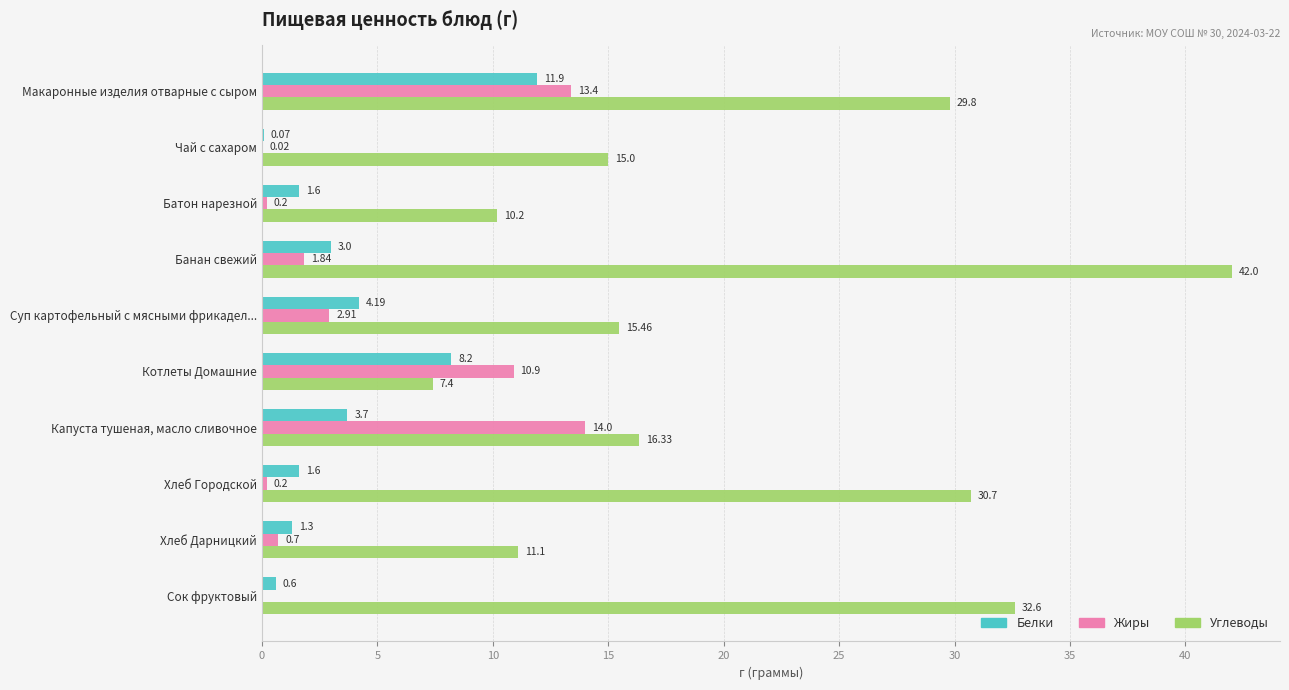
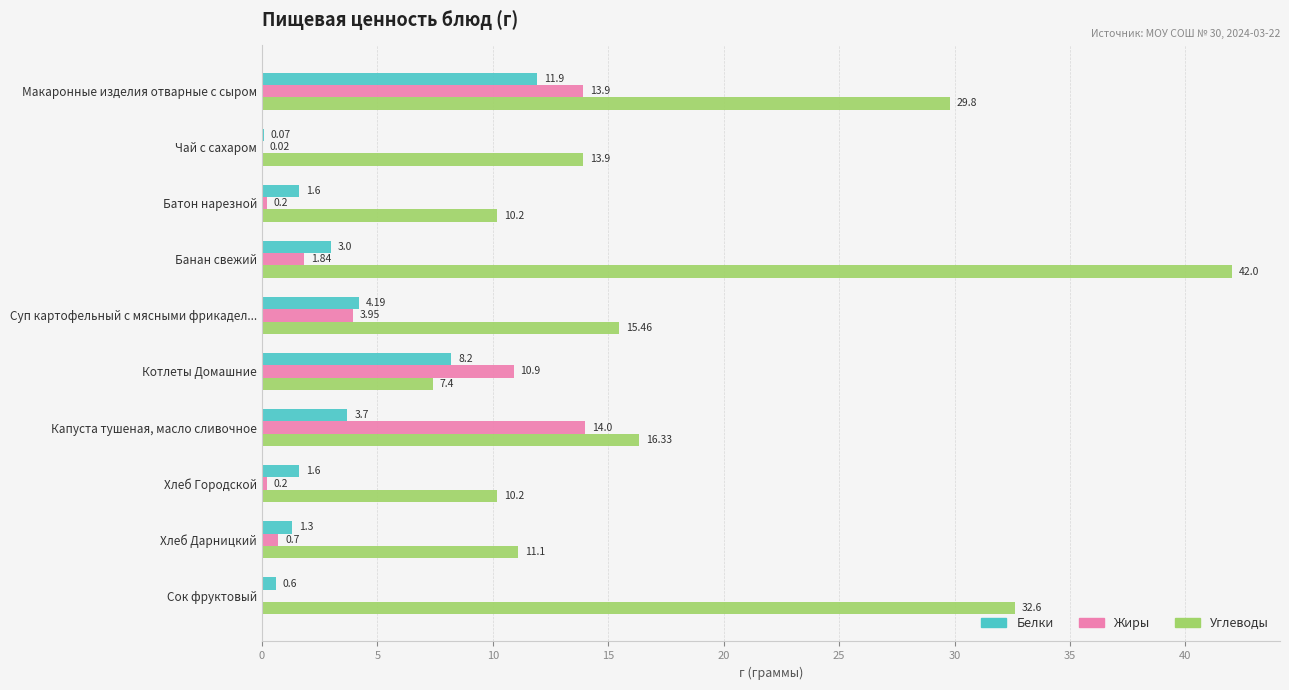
  {
    "Белки": {
      "Макаронные изделия отварные с сыром": 11.9,
      "Чай с сахаром": 0.07,
      "Батон нарезной": 1.6,
      "Банан свежий": 3.0,
      "Суп картофельный с мясными фрикадел...": 4.19,
      "Котлеты Домашние": 8.2,
      "Капуста тушеная, масло сливочное": 3.7,
      "Хлеб Городской": 1.6,
      "Хлеб Дарницкий": 1.3,
      "Сок фруктовый": 0.6
    },
    "Жиры": {
-     "Макаронные изделия отварные с сыром": 13.4,
+     "Макаронные изделия отварные с сыром": 13.9,
      "Чай с сахаром": 0.02,
      "Батон нарезной": 0.2,
      "Банан свежий": 1.84,
-     "Суп картофельный с мясными фрикадел...": 2.91,
+     "Суп картофельный с мясными фрикадел...": 3.95,
      "Котлеты Домашние": 10.9,
      "Капуста тушеная, масло сливочное": 14.0,
      "Хлеб Городской": 0.2,
      "Хлеб Дарницкий": 0.7
    },
    "Углеводы": {
      "Макаронные изделия отварные с сыром": 29.8,
-     "Чай с сахаром": 15.0,
+     "Чай с сахаром": 13.9,
      "Батон нарезной": 10.2,
      "Банан свежий": 42.0,
      "Суп картофельный с мясными фрикадел...": 15.46,
      "Котлеты Домашние": 7.4,
      "Капуста тушеная, масло сливочное": 16.33,
-     "Хлеб Городской": 30.7,
+     "Хлеб Городской": 10.2,
      "Хлеб Дарницкий": 11.1,
      "Сок фруктовый": 32.6
    }
  }
